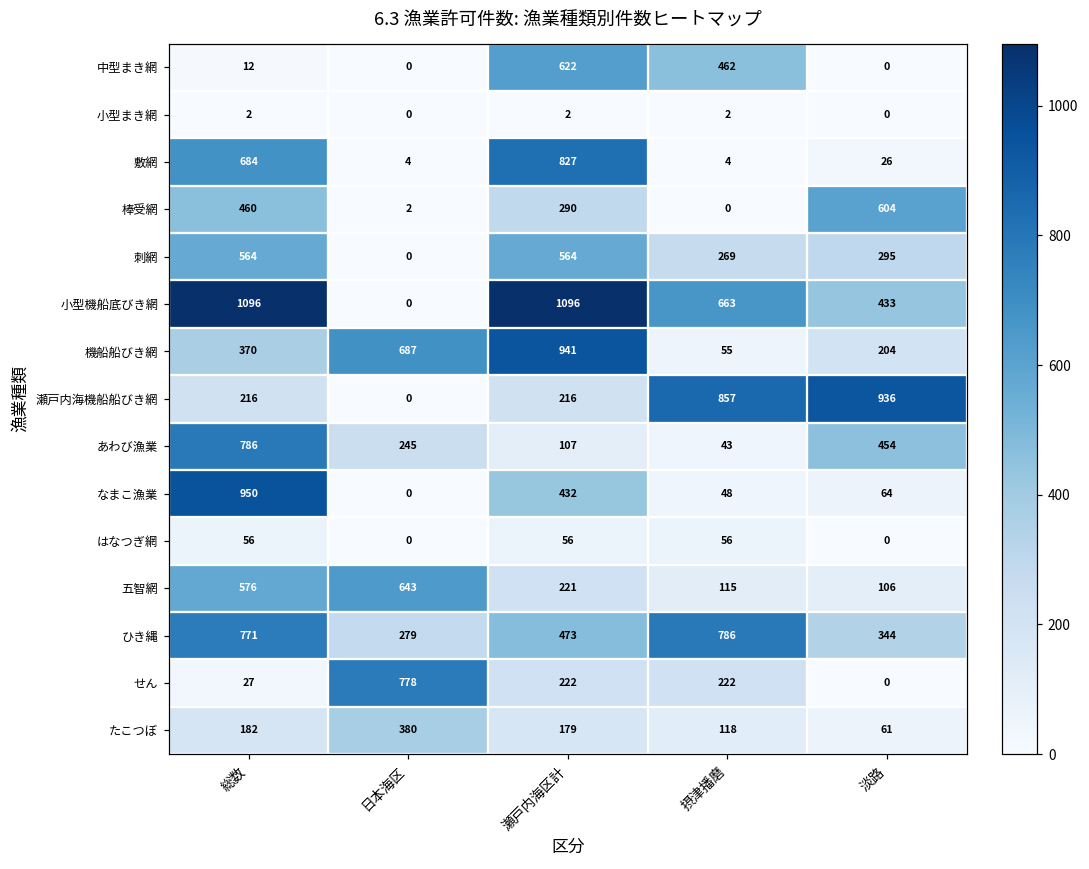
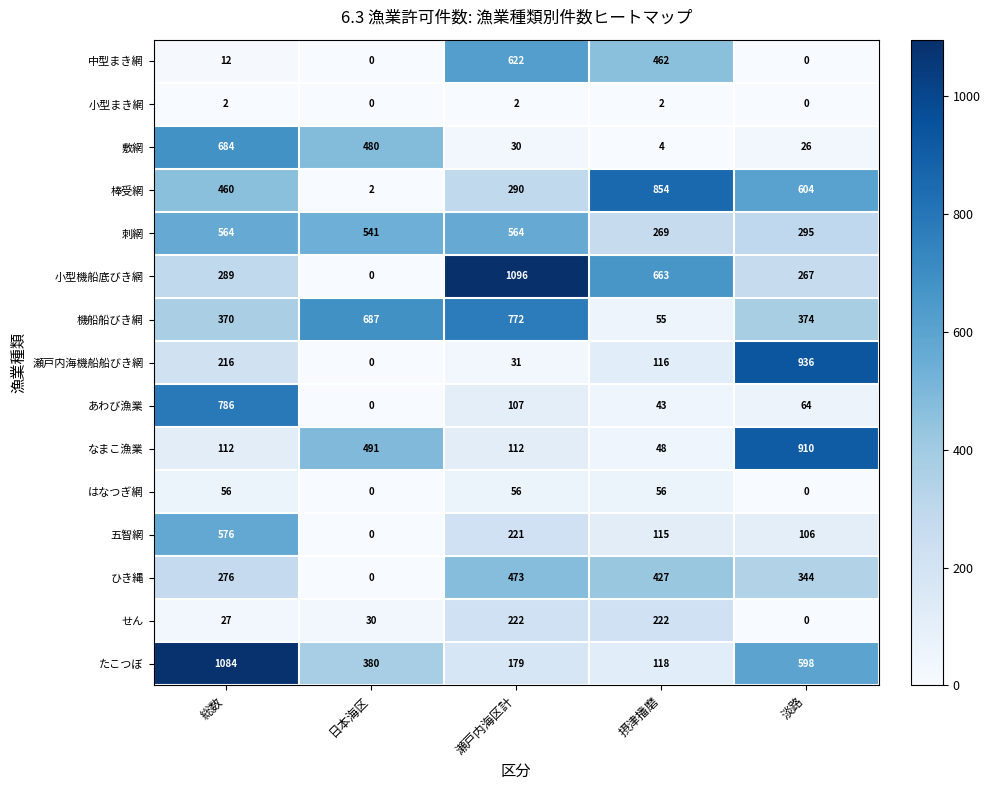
  {
    "中型まき網": {
      "総数": 12,
      "日本海区": 0,
      "瀬戸内海区計": 622,
      "摂津播磨": 462,
      "淡路": 0
    },
    "小型まき網": {
      "総数": 2,
      "日本海区": 0,
      "瀬戸内海区計": 2,
      "摂津播磨": 2,
      "淡路": 0
    },
    "敷網": {
      "総数": 684,
-     "日本海区": 4,
-     "瀬戸内海区計": 827,
+     "日本海区": 480,
+     "瀬戸内海区計": 30,
      "摂津播磨": 4,
      "淡路": 26
    },
    "棒受網": {
      "総数": 460,
      "日本海区": 2,
      "瀬戸内海区計": 290,
-     "摂津播磨": 0,
+     "摂津播磨": 854,
      "淡路": 604
    },
    "刺網": {
      "総数": 564,
-     "日本海区": 0,
+     "日本海区": 541,
      "瀬戸内海区計": 564,
      "摂津播磨": 269,
      "淡路": 295
    },
    "小型機船底びき網": {
-     "総数": 1096,
+     "総数": 289,
      "日本海区": 0,
      "瀬戸内海区計": 1096,
      "摂津播磨": 663,
-     "淡路": 433
+     "淡路": 267
    },
    "機船船びき網": {
      "総数": 370,
      "日本海区": 687,
-     "瀬戸内海区計": 941,
+     "瀬戸内海区計": 772,
      "摂津播磨": 55,
-     "淡路": 204
+     "淡路": 374
    },
    "瀬戸内海機船船びき網": {
      "総数": 216,
      "日本海区": 0,
-     "瀬戸内海区計": 216,
-     "摂津播磨": 857,
+     "瀬戸内海区計": 31,
+     "摂津播磨": 116,
      "淡路": 936
    },
    "あわび漁業": {
      "総数": 786,
-     "日本海区": 245,
+     "日本海区": 0,
      "瀬戸内海区計": 107,
      "摂津播磨": 43,
-     "淡路": 454
+     "淡路": 64
    },
    "なまこ漁業": {
-     "総数": 950,
-     "日本海区": 0,
-     "瀬戸内海区計": 432,
+     "総数": 112,
+     "日本海区": 491,
+     "瀬戸内海区計": 112,
      "摂津播磨": 48,
-     "淡路": 64
+     "淡路": 910
    },
    "はなつぎ網": {
      "総数": 56,
      "日本海区": 0,
      "瀬戸内海区計": 56,
      "摂津播磨": 56,
      "淡路": 0
    },
    "五智網": {
      "総数": 576,
-     "日本海区": 643,
+     "日本海区": 0,
      "瀬戸内海区計": 221,
      "摂津播磨": 115,
      "淡路": 106
    },
    "ひき縄": {
-     "総数": 771,
-     "日本海区": 279,
+     "総数": 276,
+     "日本海区": 0,
      "瀬戸内海区計": 473,
-     "摂津播磨": 786,
+     "摂津播磨": 427,
      "淡路": 344
    },
    "せん": {
      "総数": 27,
-     "日本海区": 778,
+     "日本海区": 30,
      "瀬戸内海区計": 222,
      "摂津播磨": 222,
      "淡路": 0
    },
    "たこつぼ": {
-     "総数": 182,
+     "総数": 1084,
      "日本海区": 380,
      "瀬戸内海区計": 179,
      "摂津播磨": 118,
-     "淡路": 61
+     "淡路": 598
    }
  }
